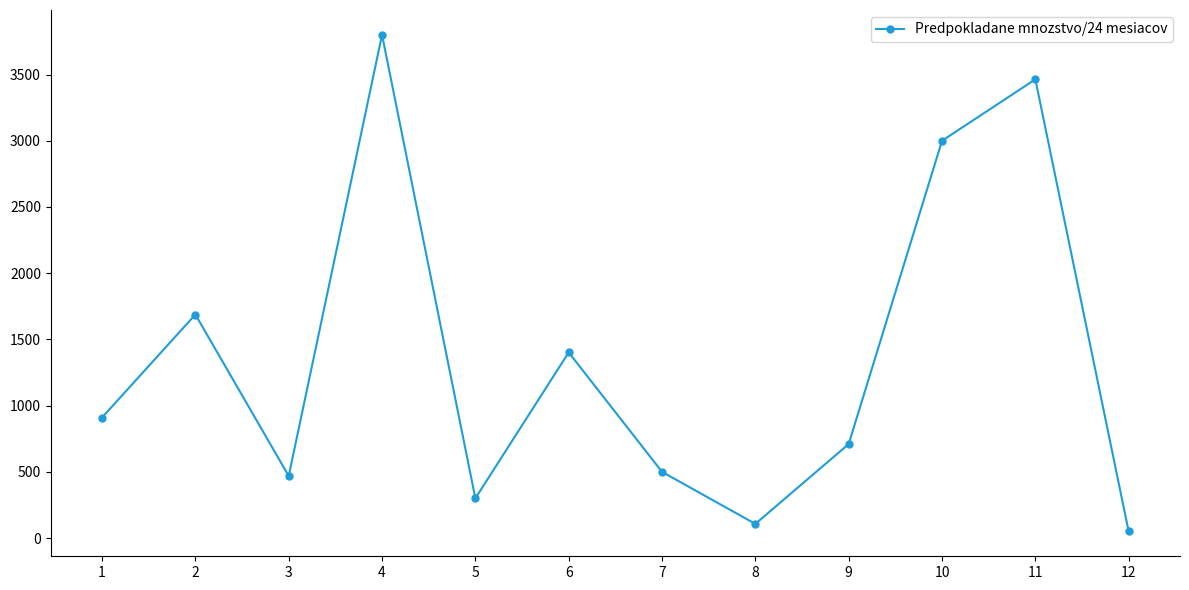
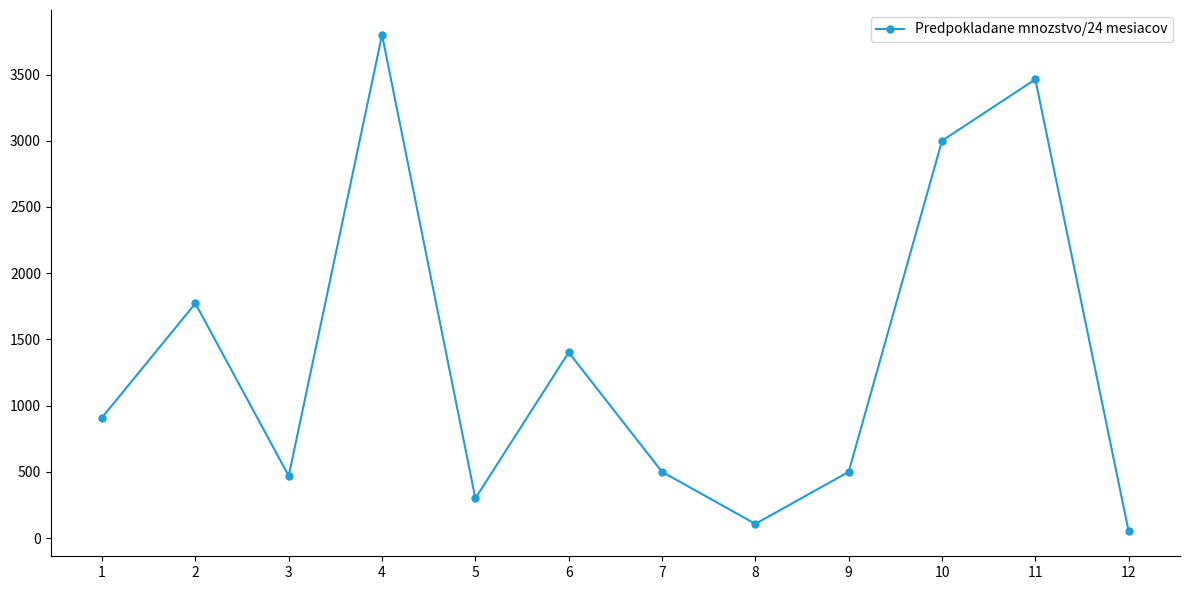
  {
    "1": 910,
-   "2": 1690,
+   "2": 1770,
    "3": 470,
    "4": 3800,
    "5": 300,
    "6": 1400,
    "7": 500,
    "8": 110,
-   "9": 710,
+   "9": 500,
    "10": 3000,
    "11": 3460,
    "12": 50
  }
